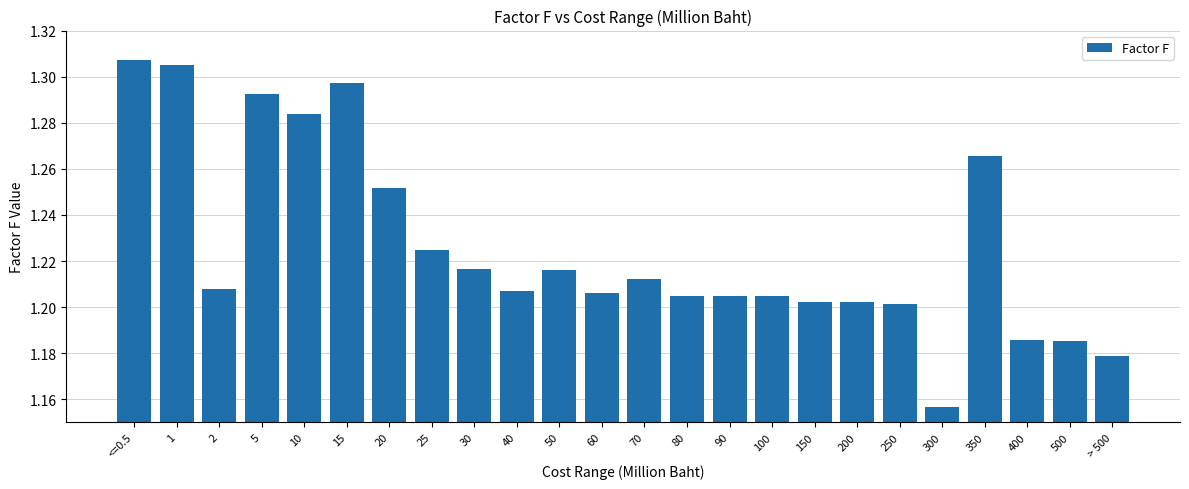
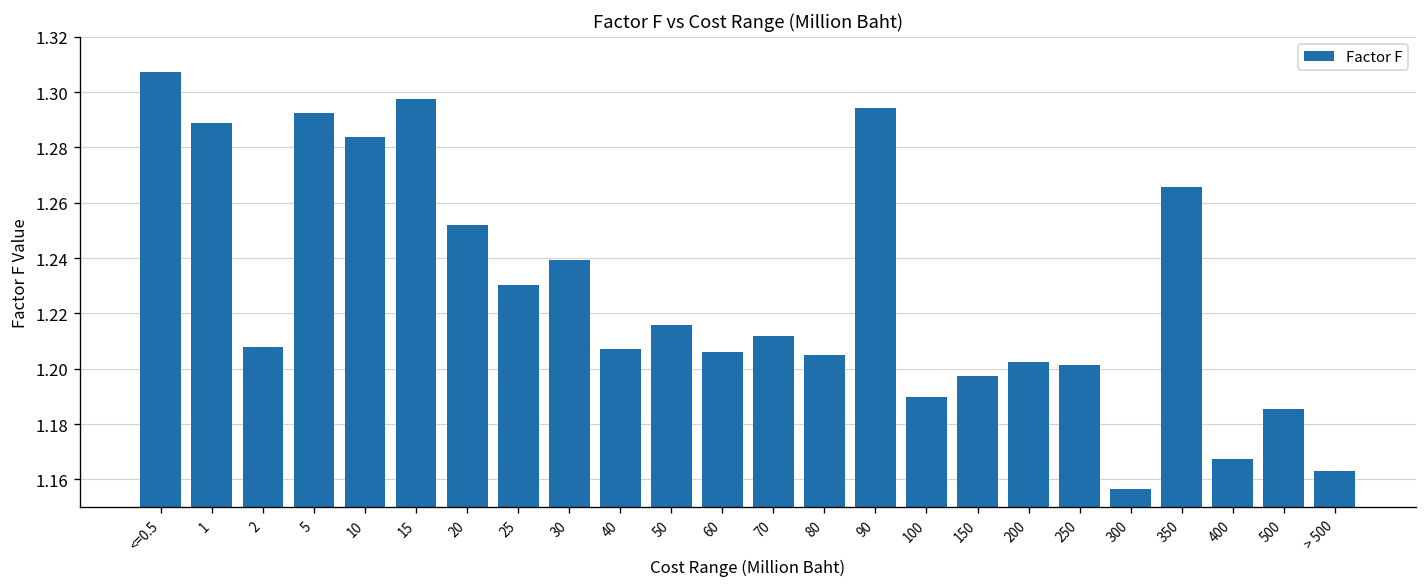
  {
    "<=0.5": 1.307,
-   "1": 1.305,
+   "1": 1.289,
    "2": 1.208,
    "5": 1.293,
    "10": 1.284,
    "15": 1.297,
    "20": 1.252,
-   "25": 1.225,
-   "30": 1.216,
+   "25": 1.230,
+   "30": 1.240,
    "40": 1.207,
    "50": 1.216,
    "60": 1.206,
    "70": 1.212,
    "80": 1.205,
-   "90": 1.205,
-   "100": 1.205,
-   "150": 1.202,
+   "90": 1.294,
+   "100": 1.190,
+   "150": 1.197,
    "200": 1.202,
    "250": 1.201,
    "300": 1.157,
    "350": 1.266,
-   "400": 1.186,
+   "400": 1.167,
    "500": 1.185,
-   "> 500": 1.179
+   "> 500": 1.163
  }
